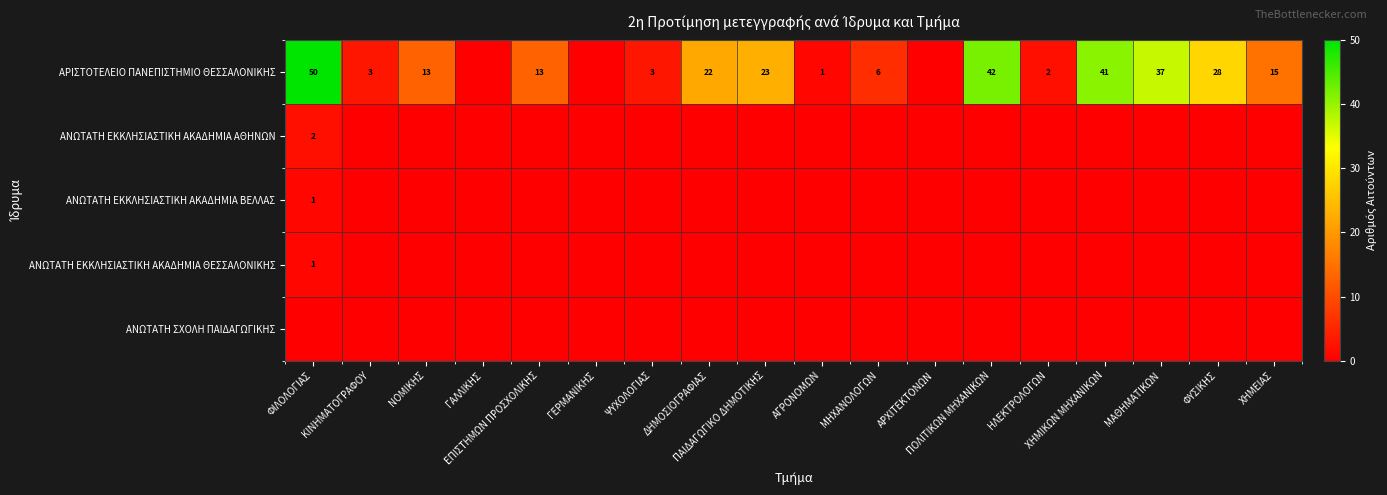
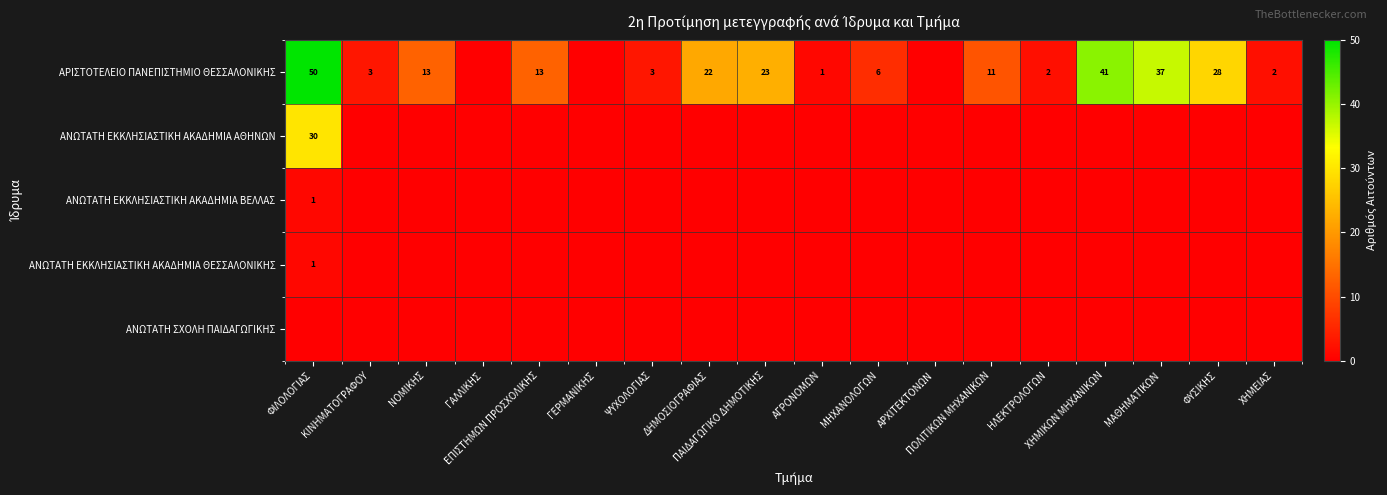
  {
    "ΑΡΙΣΤΟΤΕΛΕΙΟ ΠΑΝΕΠΙΣΤΗΜΙΟ ΘΕΣΣΑΛΟΝΙΚΗΣ": {
      "ΦΙΛΟΛΟΓΙΑΣ": 50,
      "ΚΙΝΗΜΑΤΟΓΡΑΦΟΥ": 3,
      "ΝΟΜΙΚΗΣ": 13,
      "ΕΠΙΣΤΗΜΩΝ ΠΡΟΣΧΟΛΙΚΗΣ": 13,
      "ΨΥΧΟΛΟΓΙΑΣ": 3,
      "ΔΗΜΟΣΙΟΓΡΑΦΙΑΣ": 22,
      "ΠΑΙΔΑΓΩΓΙΚΟ ΔΗΜΟΤΙΚΗΣ": 23,
      "ΑΓΡΟΝΟΜΩΝ": 1,
      "ΜΗΧΑΝΟΛΟΓΩΝ": 6,
-     "ΠΟΛΙΤΙΚΩΝ ΜΗΧΑΝΙΚΩΝ": 42,
+     "ΠΟΛΙΤΙΚΩΝ ΜΗΧΑΝΙΚΩΝ": 11,
      "ΗΛΕΚΤΡΟΛΟΓΩΝ": 2,
      "ΧΗΜΙΚΩΝ ΜΗΧΑΝΙΚΩΝ": 41,
      "ΜΑΘΗΜΑΤΙΚΩΝ": 37,
      "ΦΥΣΙΚΗΣ": 28,
-     "ΧΗΜΕΙΑΣ": 15
+     "ΧΗΜΕΙΑΣ": 2
    },
    "ΑΝΩΤΑΤΗ ΕΚΚΛΗΣΙΑΣΤΙΚΗ ΑΚΑΔΗΜΙΑ ΑΘΗΝΩΝ": {
-     "ΦΙΛΟΛΟΓΙΑΣ": 2
+     "ΦΙΛΟΛΟΓΙΑΣ": 30
    },
    "ΑΝΩΤΑΤΗ ΕΚΚΛΗΣΙΑΣΤΙΚΗ ΑΚΑΔΗΜΙΑ ΒΕΛΛΑΣ": {
      "ΦΙΛΟΛΟΓΙΑΣ": 1
    },
    "ΑΝΩΤΑΤΗ ΕΚΚΛΗΣΙΑΣΤΙΚΗ ΑΚΑΔΗΜΙΑ ΘΕΣΣΑΛΟΝΙΚΗΣ": {
      "ΦΙΛΟΛΟΓΙΑΣ": 1
    }
  }
